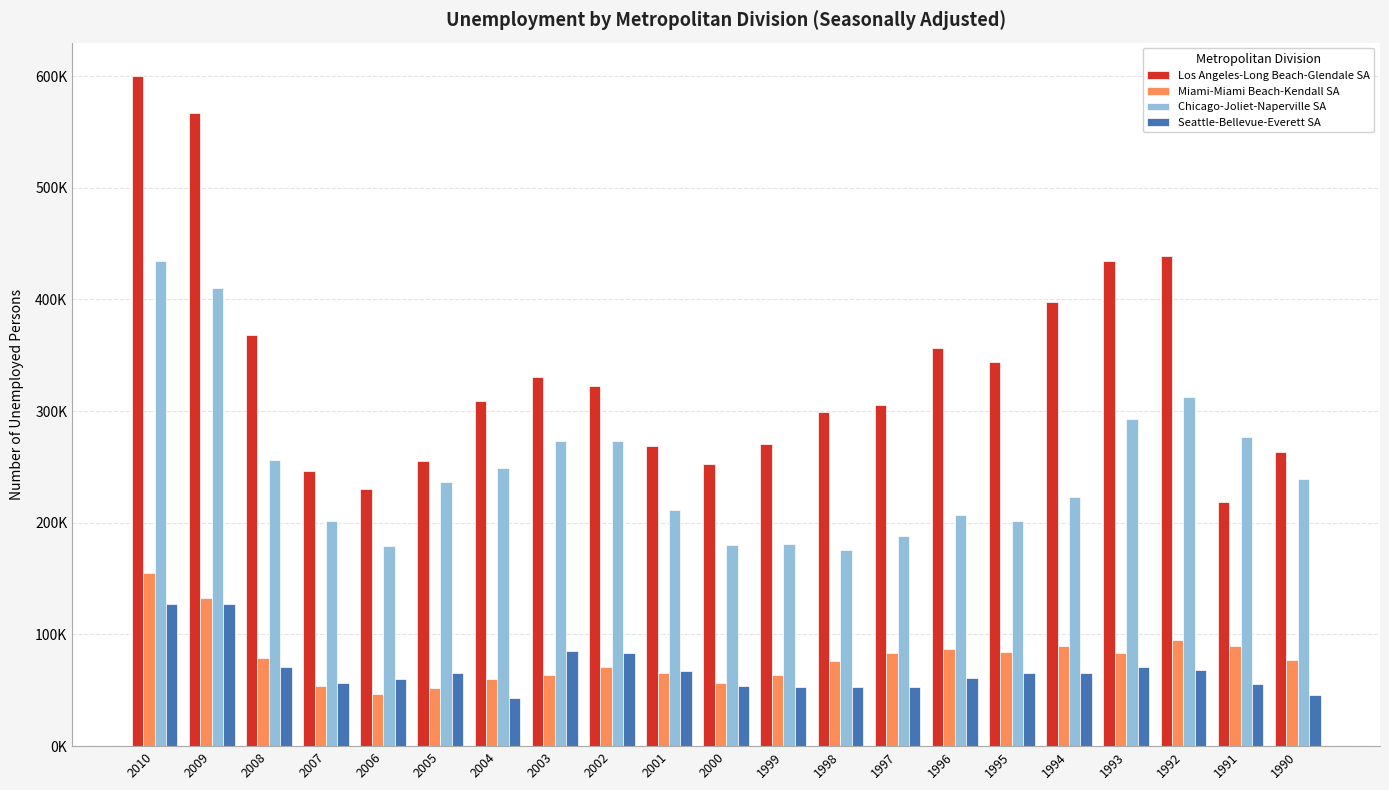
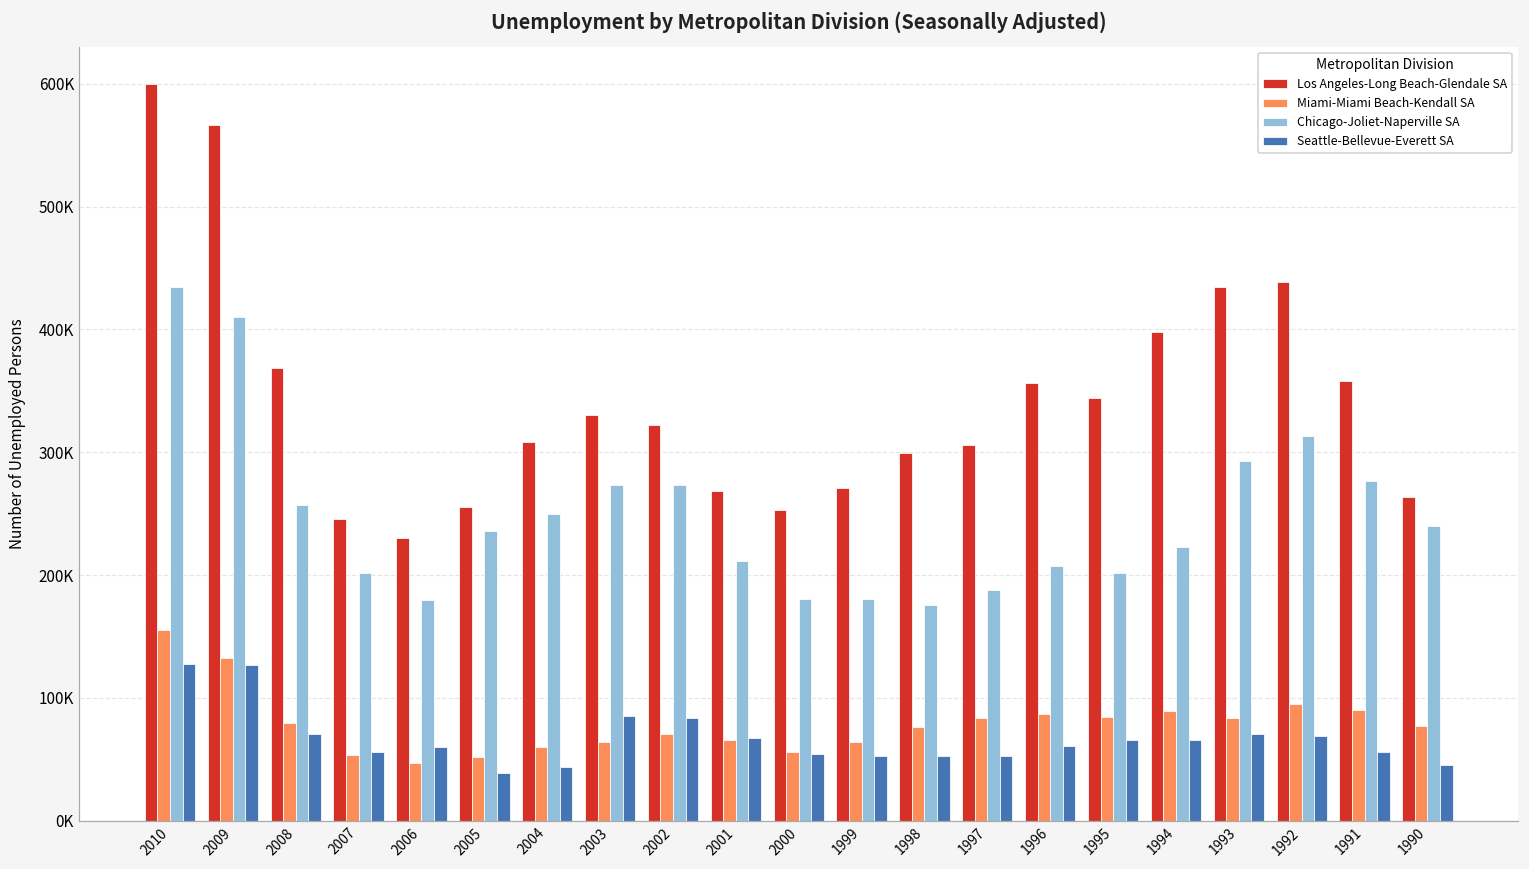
  {
    "Los Angeles-Long Beach-Glendale SA": {
      "2010": 600000,
      "2009": 567000,
      "2008": 368000,
      "2007": 246000,
      "2006": 230000,
      "2005": 255000,
      "2004": 309000,
      "2003": 330000,
      "2002": 322000,
      "2001": 269000,
      "2000": 253000,
      "1999": 271000,
      "1998": 299000,
      "1997": 306000,
      "1996": 357000,
      "1995": 344000,
      "1994": 398000,
      "1993": 435000,
      "1992": 439000,
-     "1991": 218000,
+     "1991": 358000,
      "1990": 264000
    },
    "Miami-Miami Beach-Kendall SA": {
      "2010": 155000,
      "2009": 132000,
      "2008": 79000,
      "2007": 54000,
      "2006": 47000,
      "2005": 52000,
      "2004": 60000,
      "2003": 64000,
      "2002": 71000,
      "2001": 66000,
      "2000": 56000,
      "1999": 64000,
      "1998": 76000,
      "1997": 83000,
      "1996": 87000,
      "1995": 84000,
      "1994": 89000,
      "1993": 84000,
      "1992": 95000,
      "1991": 90000,
      "1990": 77000
    },
    "Chicago-Joliet-Naperville SA": {
      "2010": 434000,
      "2009": 410000,
      "2008": 257000,
      "2007": 201000,
      "2006": 179000,
      "2005": 236000,
      "2004": 249000,
      "2003": 273000,
      "2002": 273000,
      "2001": 212000,
      "2000": 180000,
      "1999": 181000,
      "1998": 176000,
      "1997": 188000,
      "1996": 207000,
      "1995": 202000,
      "1994": 223000,
      "1993": 293000,
      "1992": 313000,
      "1991": 276000,
      "1990": 240000
    },
    "Seattle-Bellevue-Everett SA": {
      "2010": 128000,
      "2009": 127000,
      "2008": 70000,
      "2007": 56000,
      "2006": 60000,
-     "2005": 65000,
+     "2005": 39000,
      "2004": 44000,
      "2003": 85000,
      "2002": 84000,
      "2001": 67000,
      "2000": 54000,
      "1999": 53000,
      "1998": 53000,
      "1997": 53000,
      "1996": 61000,
      "1995": 66000,
      "1994": 66000,
      "1993": 71000,
      "1992": 69000,
      "1991": 56000,
      "1990": 46000
    }
  }
